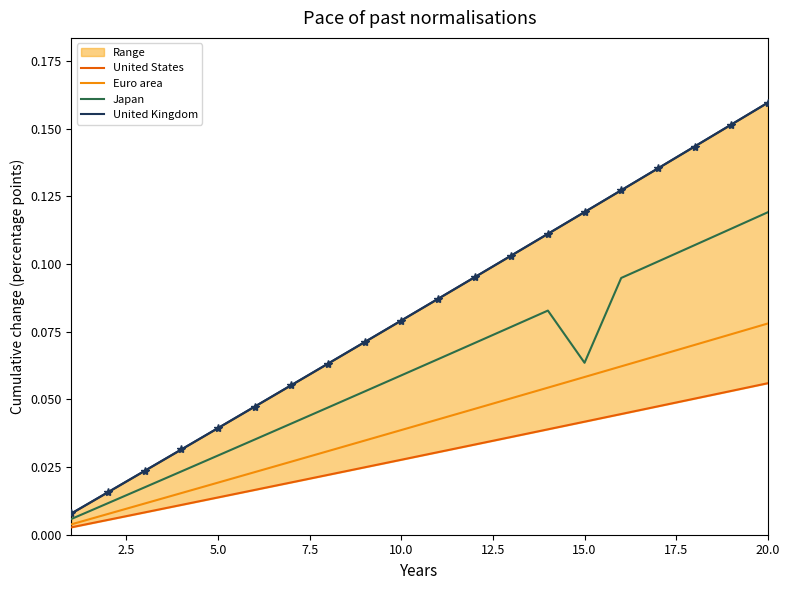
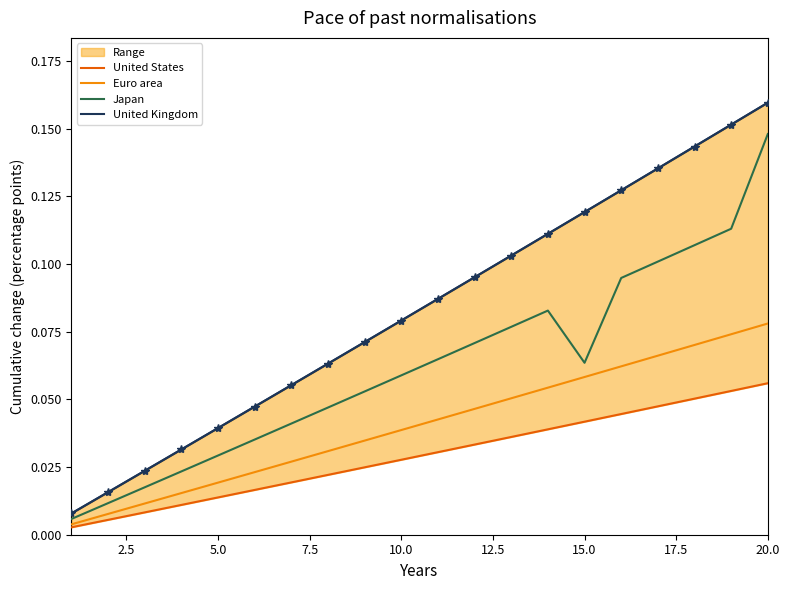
  {
    "Japan": {
      "5.0": 0.029,
      "10.0": 0.059,
      "15.0": 0.064,
-     "20.0": 0.119
+     "20.0": 0.148
    }
  }
